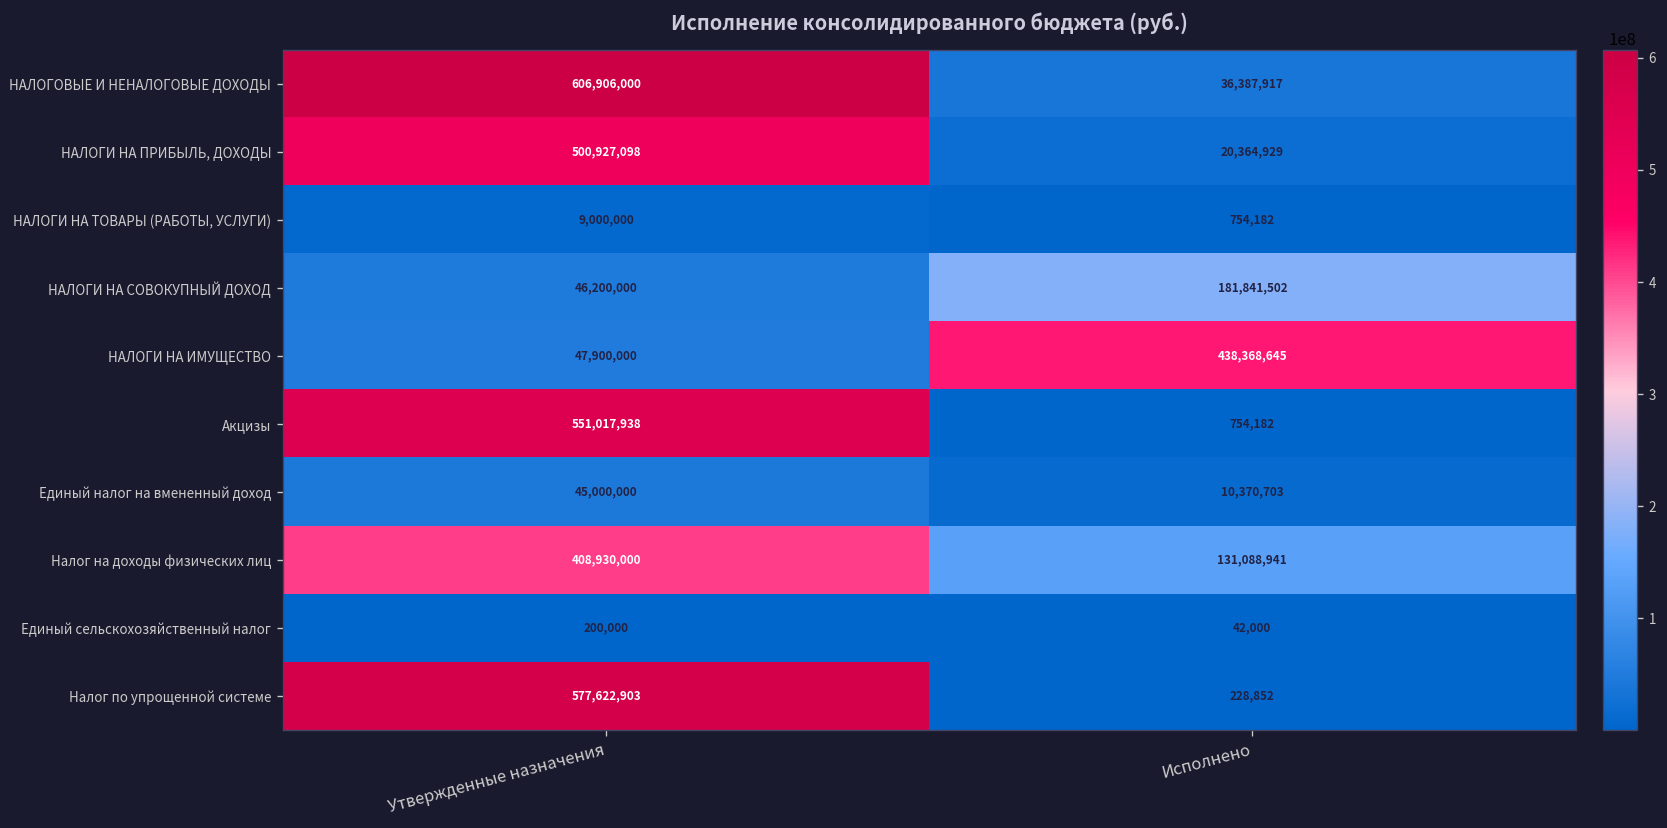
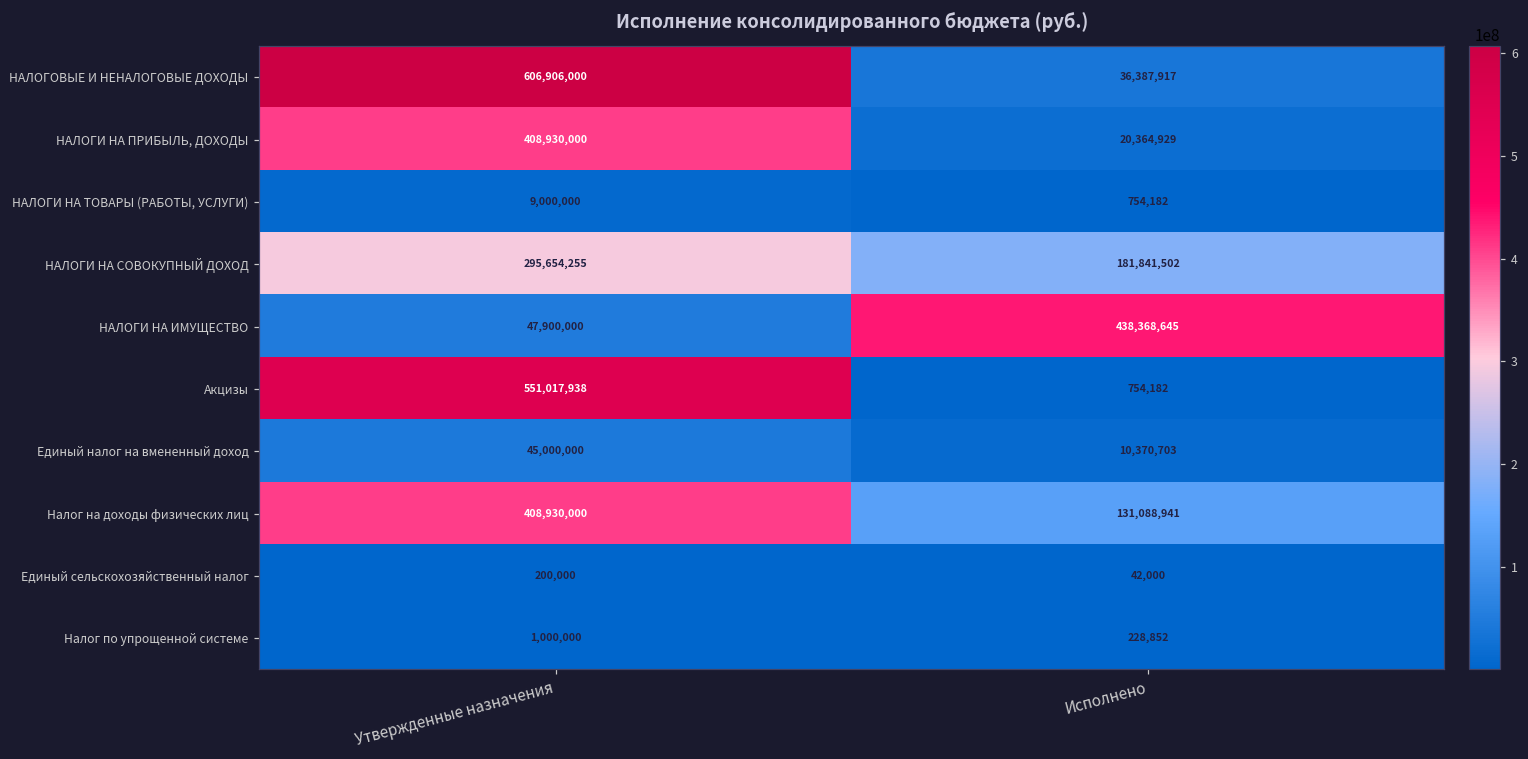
  {
    "НАЛОГОВЫЕ И НЕНАЛОГОВЫЕ ДОХОДЫ": {
      "Утвержденные назначения": "606,906,000",
      "Исполнено": "36,387,917"
    },
    "НАЛОГИ НА ПРИБЫЛЬ, ДОХОДЫ": {
-     "Утвержденные назначения": "500,927,098",
+     "Утвержденные назначения": "408,930,000",
      "Исполнено": "20,364,929"
    },
    "НАЛОГИ НА ТОВАРЫ (РАБОТЫ, УСЛУГИ)": {
      "Утвержденные назначения": "9,000,000",
      "Исполнено": "754,182"
    },
    "НАЛОГИ НА СОВОКУПНЫЙ ДОХОД": {
-     "Утвержденные назначения": "46,200,000",
+     "Утвержденные назначения": "295,654,255",
      "Исполнено": "181,841,502"
    },
    "НАЛОГИ НА ИМУЩЕСТВО": {
      "Утвержденные назначения": "47,900,000",
      "Исполнено": "438,368,645"
    },
    "Акцизы": {
      "Утвержденные назначения": "551,017,938",
      "Исполнено": "754,182"
    },
    "Единый налог на вмененный доход": {
      "Утвержденные назначения": "45,000,000",
      "Исполнено": "10,370,703"
    },
    "Налог на доходы физических лиц": {
      "Утвержденные назначения": "408,930,000",
      "Исполнено": "131,088,941"
    },
    "Единый сельскохозяйственный налог": {
      "Утвержденные назначения": "200,000",
      "Исполнено": "42,000"
    },
    "Налог по упрощенной системе": {
-     "Утвержденные назначения": "577,622,903",
+     "Утвержденные назначения": "1,000,000",
      "Исполнено": "228,852"
    }
  }
